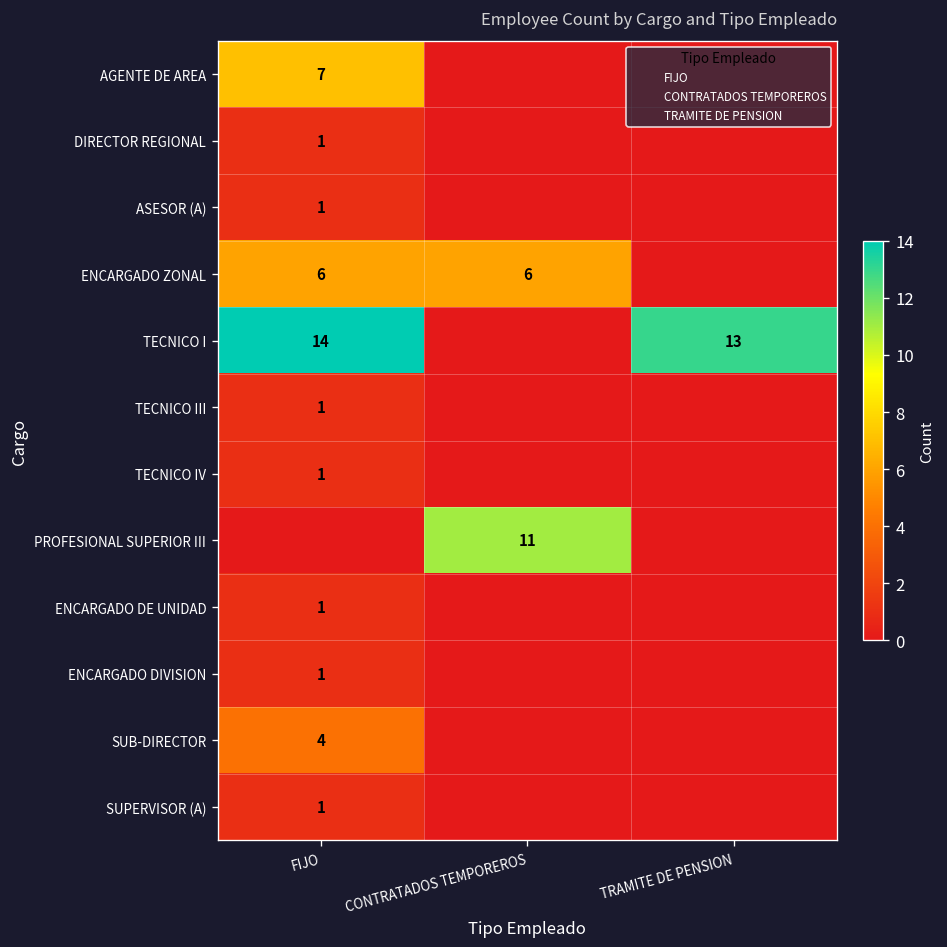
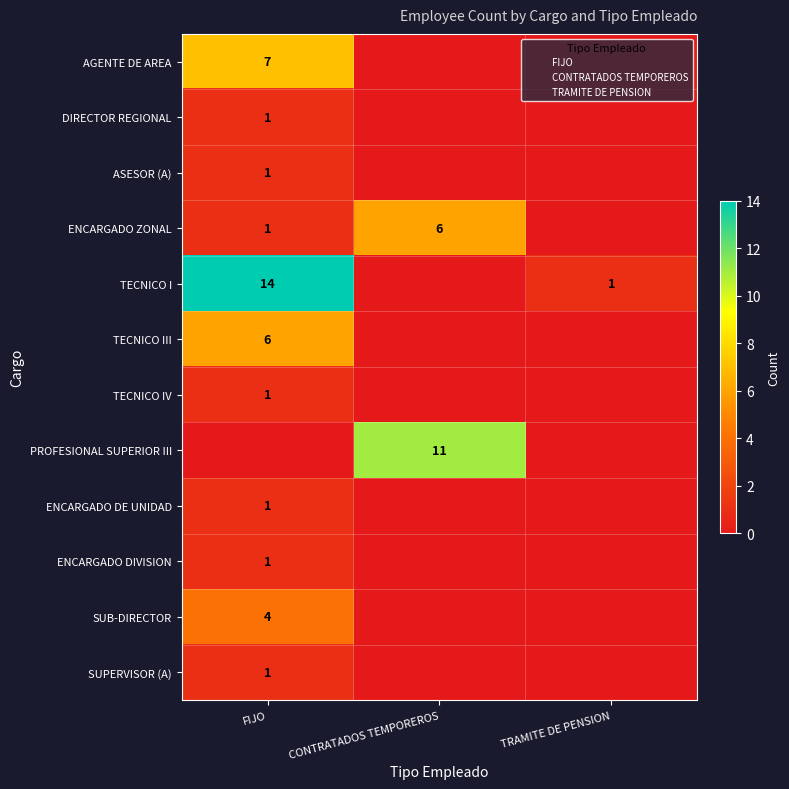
  {
    "AGENTE DE AREA": {
      "FIJO": 7
    },
    "DIRECTOR REGIONAL": {
      "FIJO": 1
    },
    "ASESOR (A)": {
      "FIJO": 1
    },
    "ENCARGADO ZONAL": {
-     "FIJO": 6,
+     "FIJO": 1,
      "CONTRATADOS TEMPOREROS": 6
    },
    "TECNICO I": {
      "FIJO": 14,
-     "TRAMITE DE PENSION": 13
+     "TRAMITE DE PENSION": 1
    },
    "TECNICO III": {
-     "FIJO": 1
+     "FIJO": 6
    },
    "TECNICO IV": {
      "FIJO": 1
    },
    "PROFESIONAL SUPERIOR III": {
      "CONTRATADOS TEMPOREROS": 11
    },
    "ENCARGADO DE UNIDAD": {
      "FIJO": 1
    },
    "ENCARGADO DIVISION": {
      "FIJO": 1
    },
    "SUB-DIRECTOR": {
      "FIJO": 4
    },
    "SUPERVISOR (A)": {
      "FIJO": 1
    }
  }
